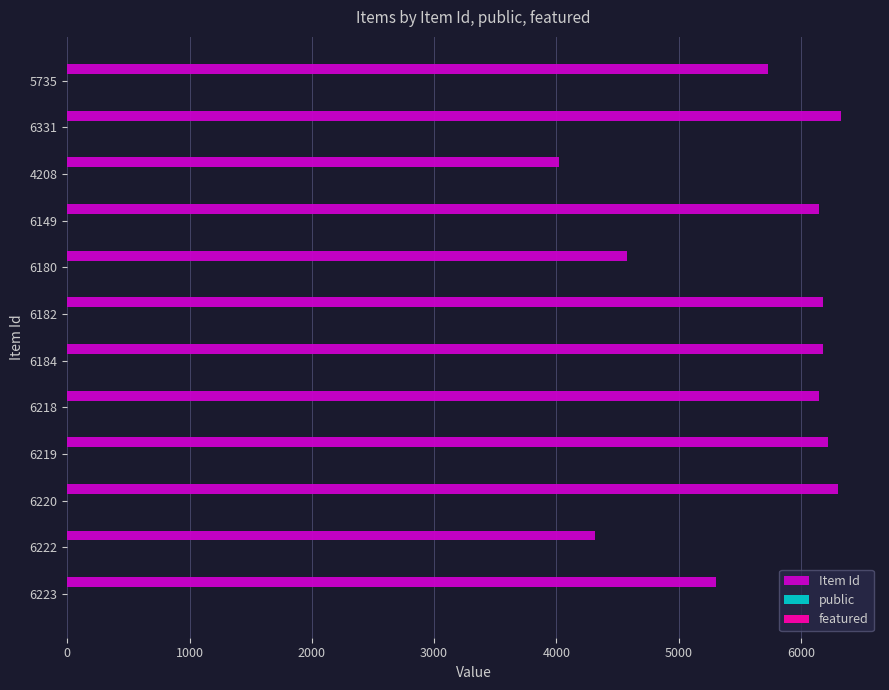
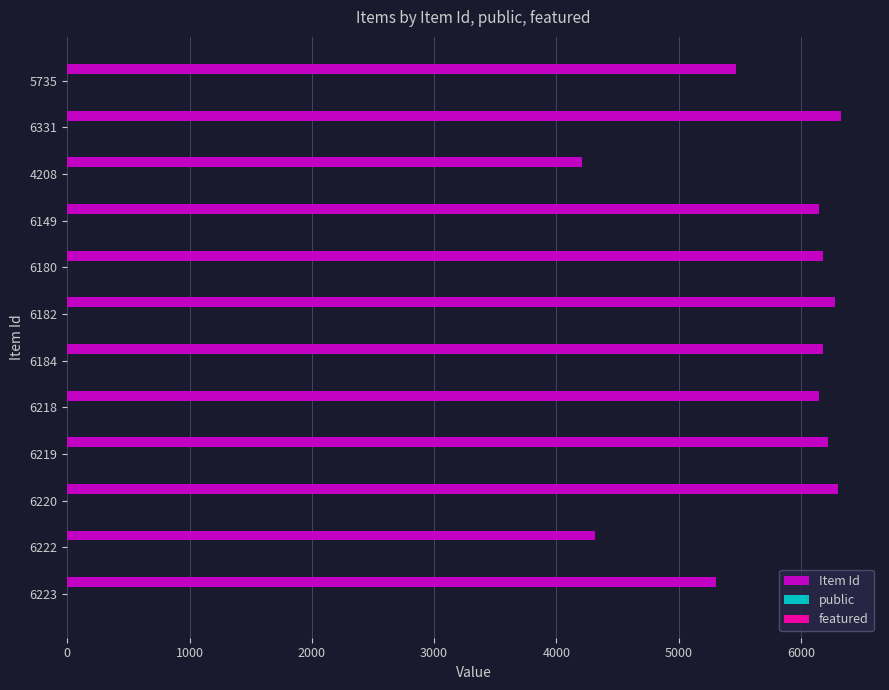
  {
    "Item Id": {
-     "5735": 5740,
+     "5735": 5470,
      "6331": 6330,
-     "4208": 4020,
+     "4208": 4210,
      "6149": 6150,
-     "6180": 4580,
-     "6182": 6180,
+     "6180": 6180,
+     "6182": 6280,
      "6184": 6180,
      "6218": 6150,
      "6219": 6220,
      "6220": 6310,
      "6222": 4320,
      "6223": 5310
    },
    "featured": {
      "5735": 0,
      "6331": 0,
      "4208": 0,
      "6149": 0,
      "6180": 0,
      "6182": 0,
      "6184": 0,
      "6218": 0,
      "6219": 0,
      "6220": 0,
      "6222": 0,
      "6223": 0
    }
  }
